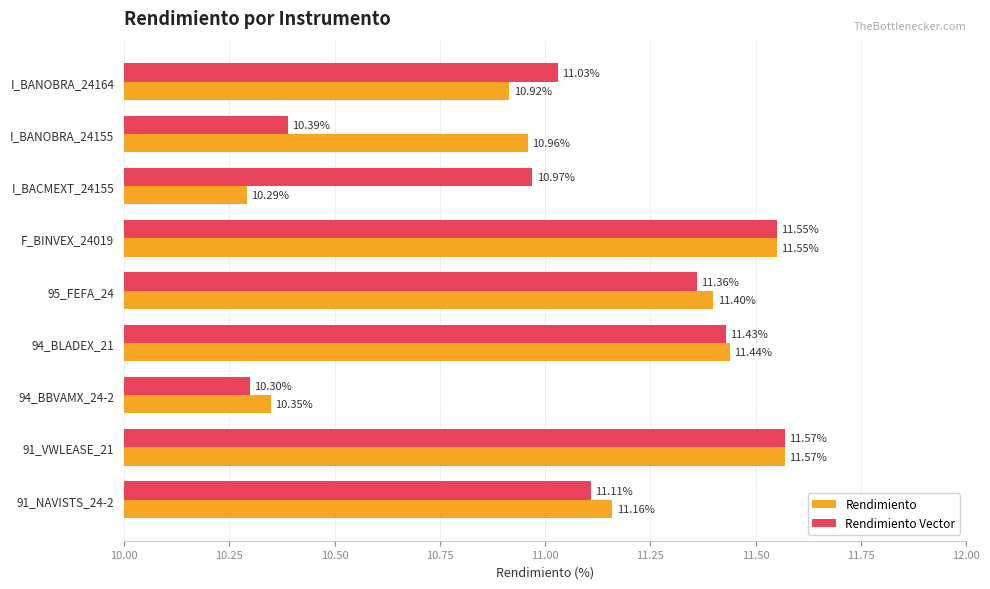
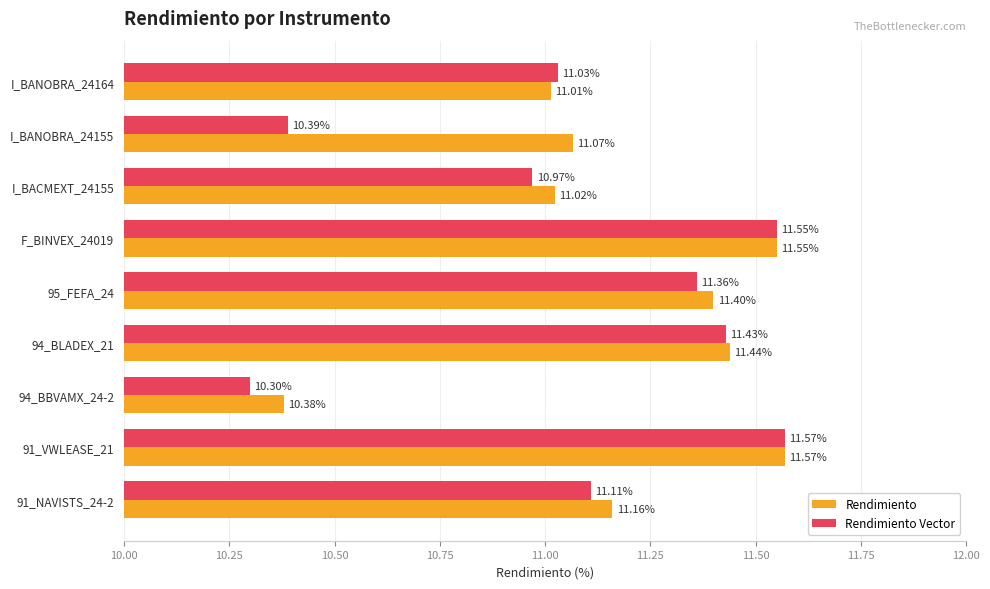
  {
    "Rendimiento": {
-     "I_BANOBRA_24164": "10.92%",
-     "I_BANOBRA_24155": "10.96%",
-     "I_BACMEXT_24155": "10.29%",
+     "I_BANOBRA_24164": "11.01%",
+     "I_BANOBRA_24155": "11.07%",
+     "I_BACMEXT_24155": "11.02%",
      "F_BINVEX_24019": "11.55%",
      "95_FEFA_24": "11.40%",
      "94_BLADEX_21": "11.44%",
-     "94_BBVAMX_24-2": "10.35%",
+     "94_BBVAMX_24-2": "10.38%",
      "91_VWLEASE_21": "11.57%",
      "91_NAVISTS_24-2": "11.16%"
    },
    "Rendimiento Vector": {
      "I_BANOBRA_24164": "11.03%",
      "I_BANOBRA_24155": "10.39%",
      "I_BACMEXT_24155": "10.97%",
      "F_BINVEX_24019": "11.55%",
      "95_FEFA_24": "11.36%",
      "94_BLADEX_21": "11.43%",
      "94_BBVAMX_24-2": "10.30%",
      "91_VWLEASE_21": "11.57%",
      "91_NAVISTS_24-2": "11.11%"
    }
  }
